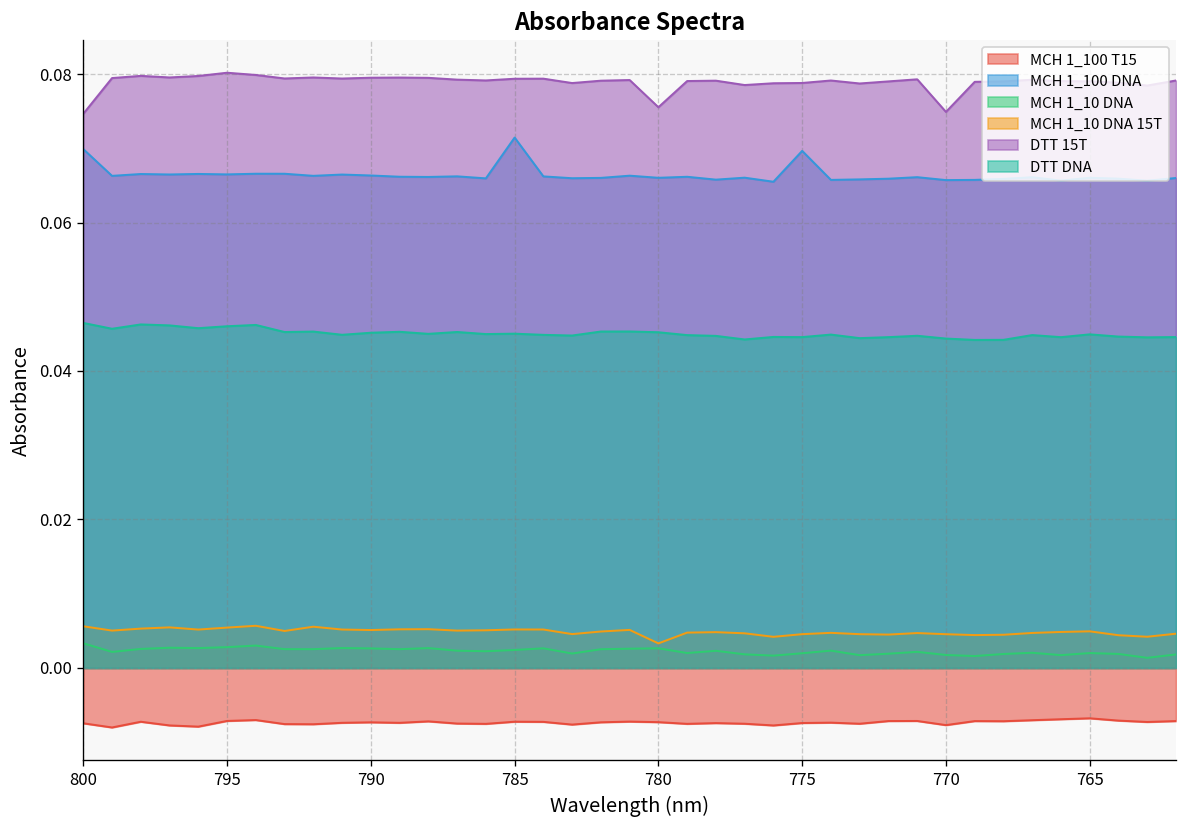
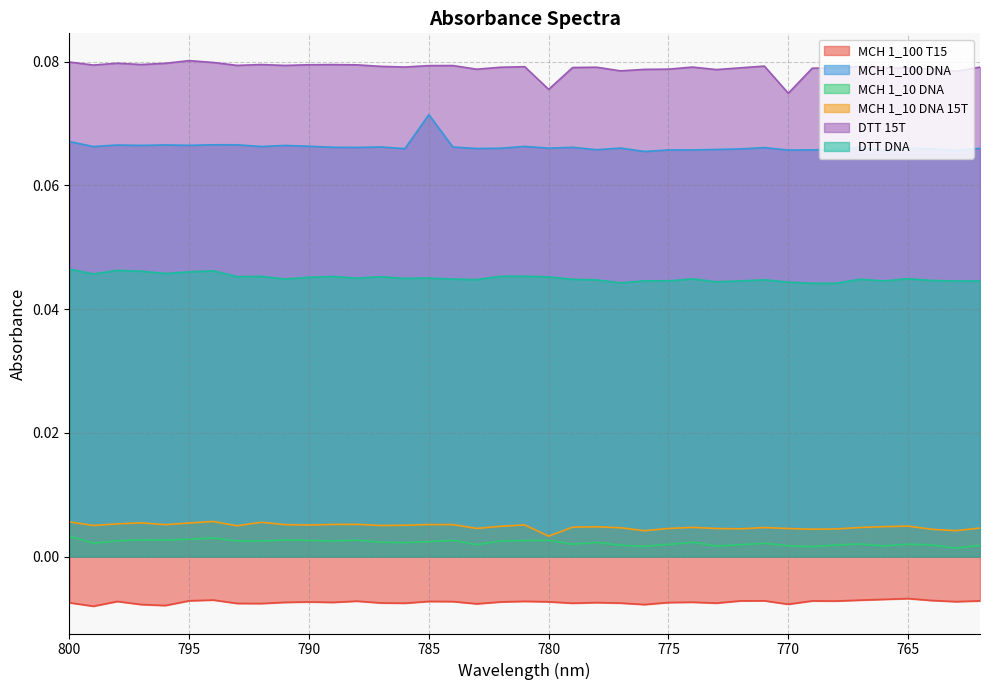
  {
    "MCH 1_100 DNA": {
-     "800": 0.070,
+     "800": 0.067,
      "795": 0.066,
      "790": 0.066,
      "785": 0.071,
      "780": 0.066,
-     "775": 0.070,
+     "775": 0.066,
      "770": 0.066
    },
    "MCH 1_10 DNA 15T": {
      "800": 0.006,
      "795": 0.005,
      "790": 0.005,
      "785": 0.005,
      "780": 0.003,
      "775": 0.005,
      "770": 0.005,
      "765": 0.005
    },
    "DTT 15T": {
-     "800": 0.075,
+     "800": 0.080,
      "795": 0.080,
      "790": 0.080,
      "785": 0.079,
      "780": 0.076,
      "775": 0.079,
      "770": 0.075
    }
  }
